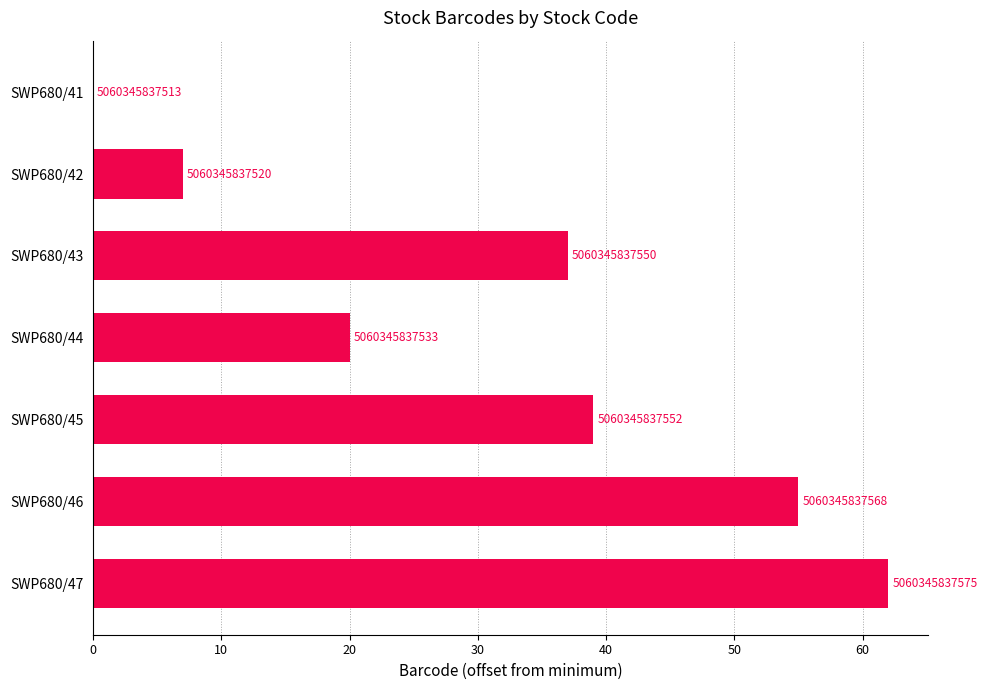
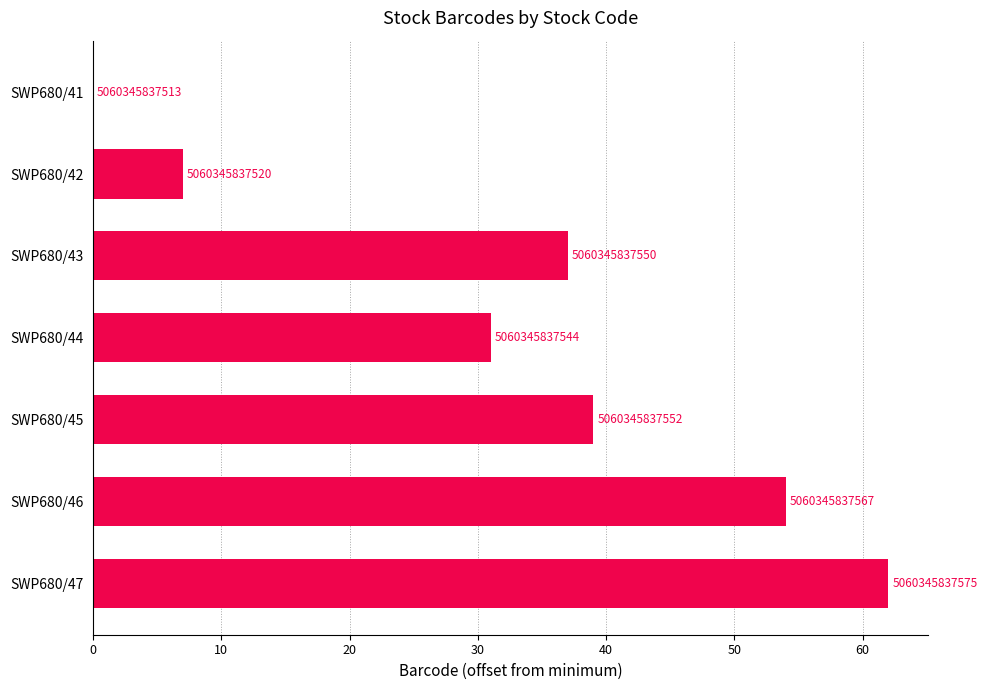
  {
-   "SWP680/44": 5060345837533,
-   "SWP680/46": 5060345837568
+   "SWP680/44": 5060345837544,
+   "SWP680/46": 5060345837567
  }
